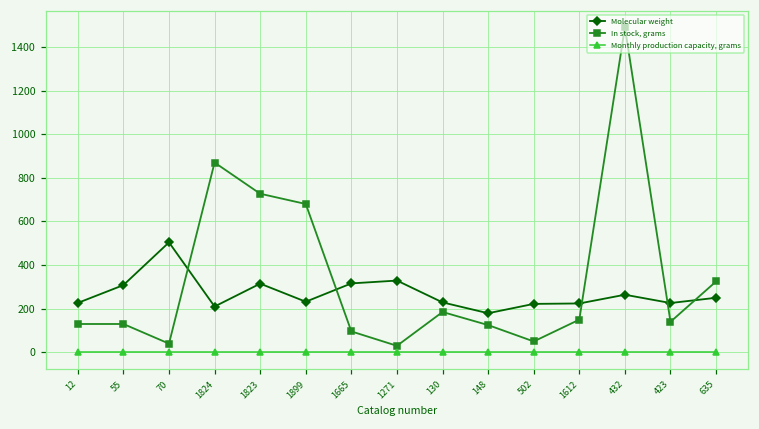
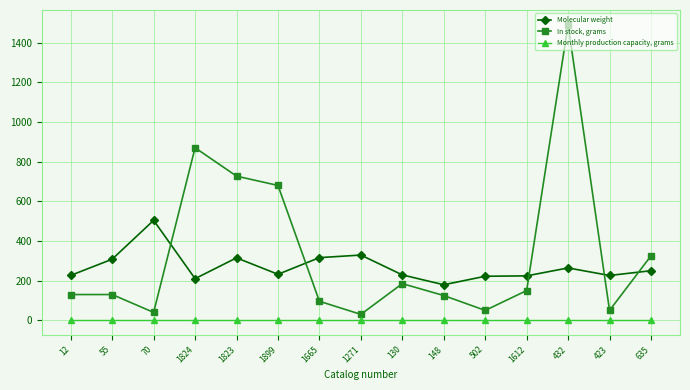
  {
    "Molecular weight": {
      "12": 230,
      "55": 310,
      "70": 500,
      "1824": 210,
      "1823": 310,
      "1899": 230,
      "1665": 320,
      "1271": 330,
      "130": 230,
      "148": 180,
      "502": 220,
      "1612": 220,
      "432": 260,
      "423": 230,
      "635": 250
    },
    "In stock, grams": {
      "12": 130,
      "55": 130,
      "70": 40,
      "1824": 870,
      "1823": 730,
      "1899": 680,
      "1665": 100,
      "1271": 30,
      "130": 190,
      "148": 130,
      "502": 50,
      "1612": 150,
-     "423": 140,
+     "423": 50,
      "635": 330
    },
    "Monthly production capacity, grams": {
      "12": 0,
      "55": 0,
      "70": 0,
      "1824": 0,
      "1823": 0,
      "1899": 0,
      "1665": 0,
      "1271": 0,
      "130": 0,
      "148": 0,
      "502": 0,
      "1612": 0,
      "432": 0,
      "423": 0,
      "635": 0
    }
  }
